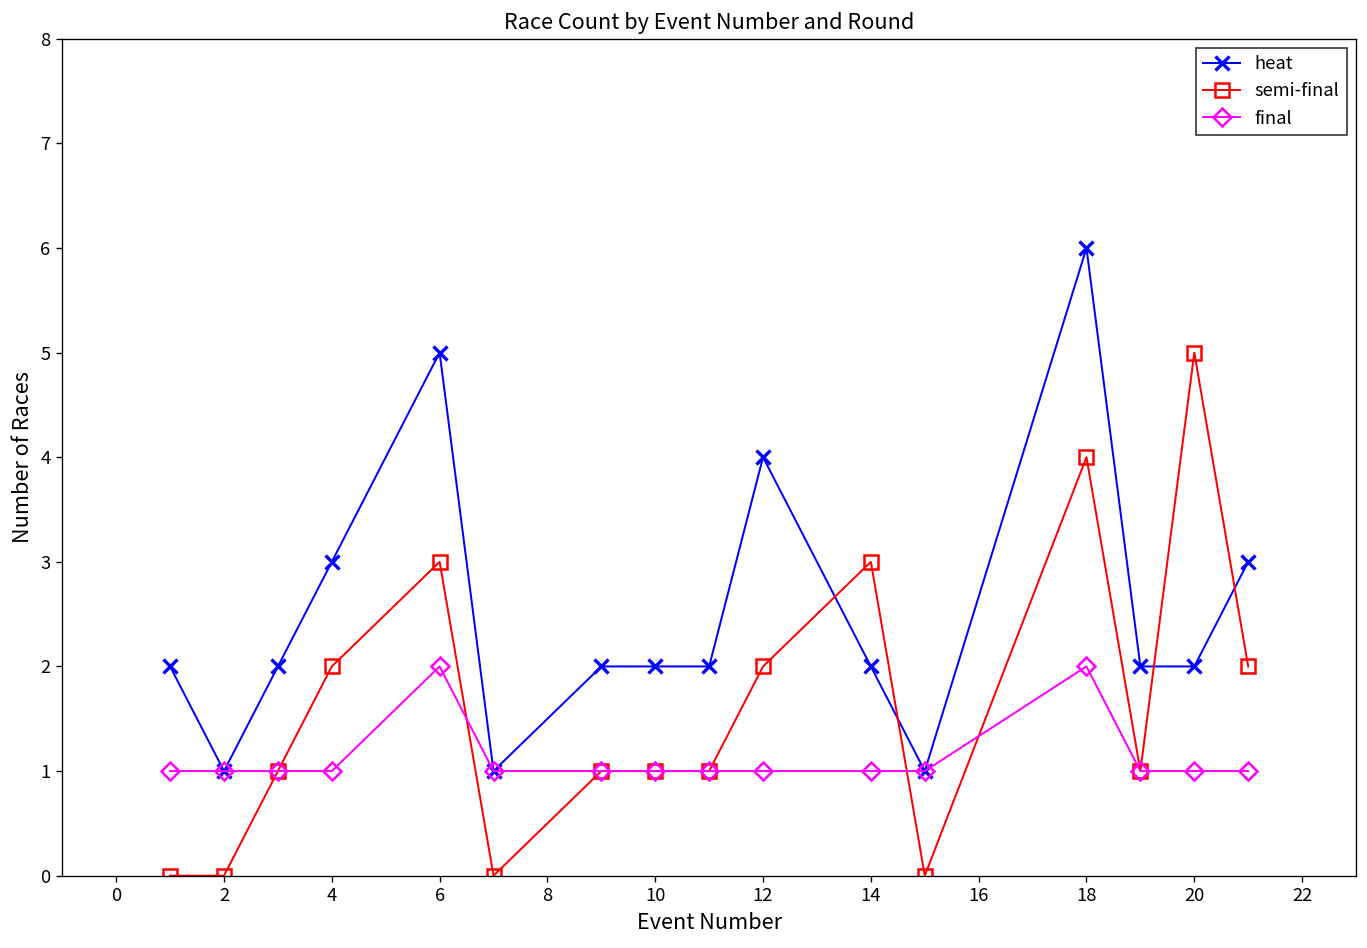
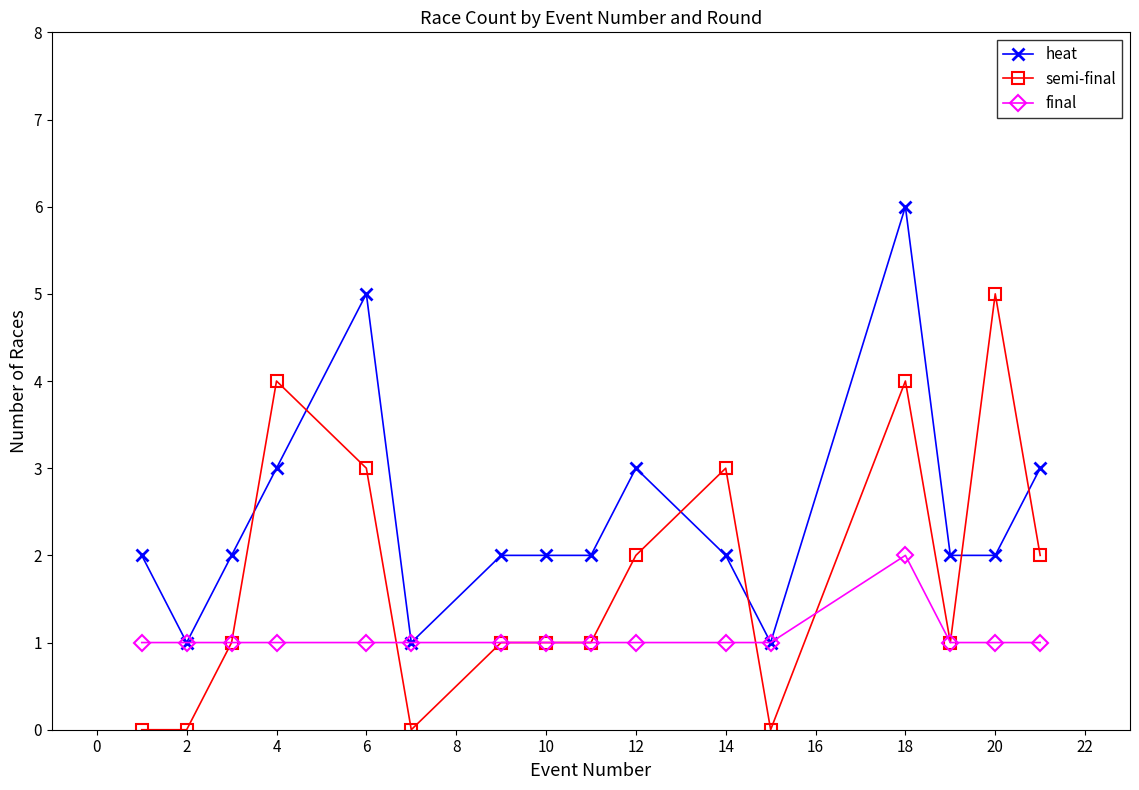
  {
    "heat": {
      "4": 3,
      "6": 5,
      "10": 2,
-     "12": 4,
+     "12": 3,
      "14": 2,
      "18": 6,
      "20": 2
    },
    "semi-final": {
      "2": 0,
-     "4": 2,
+     "4": 4,
      "6": 3,
      "12": 2,
      "14": 3,
      "18": 4,
      "20": 5
    },
    "final": {
      "4": 1,
-     "6": 2,
+     "6": 1,
      "12": 1,
      "14": 1,
      "18": 2,
      "20": 1
    }
  }
